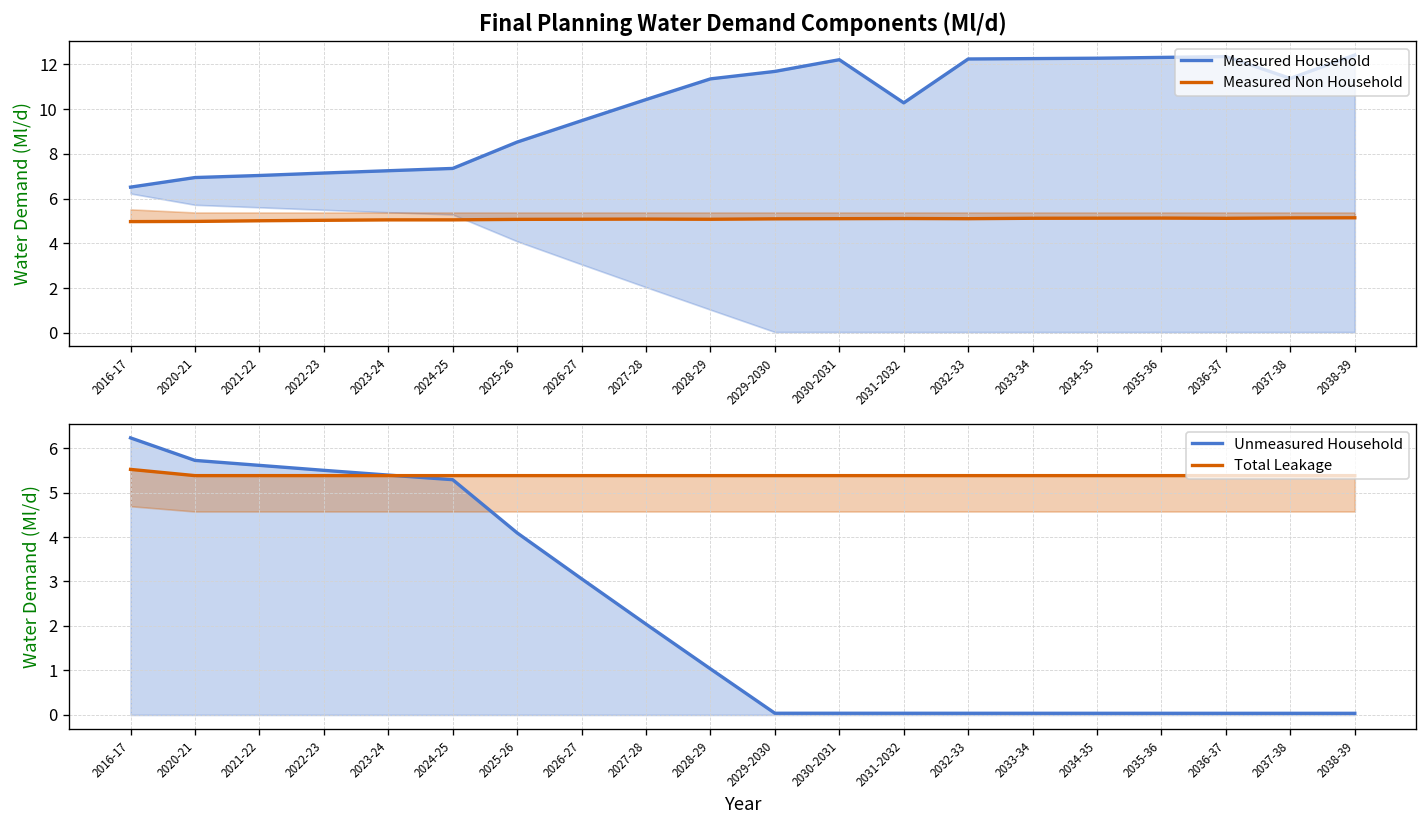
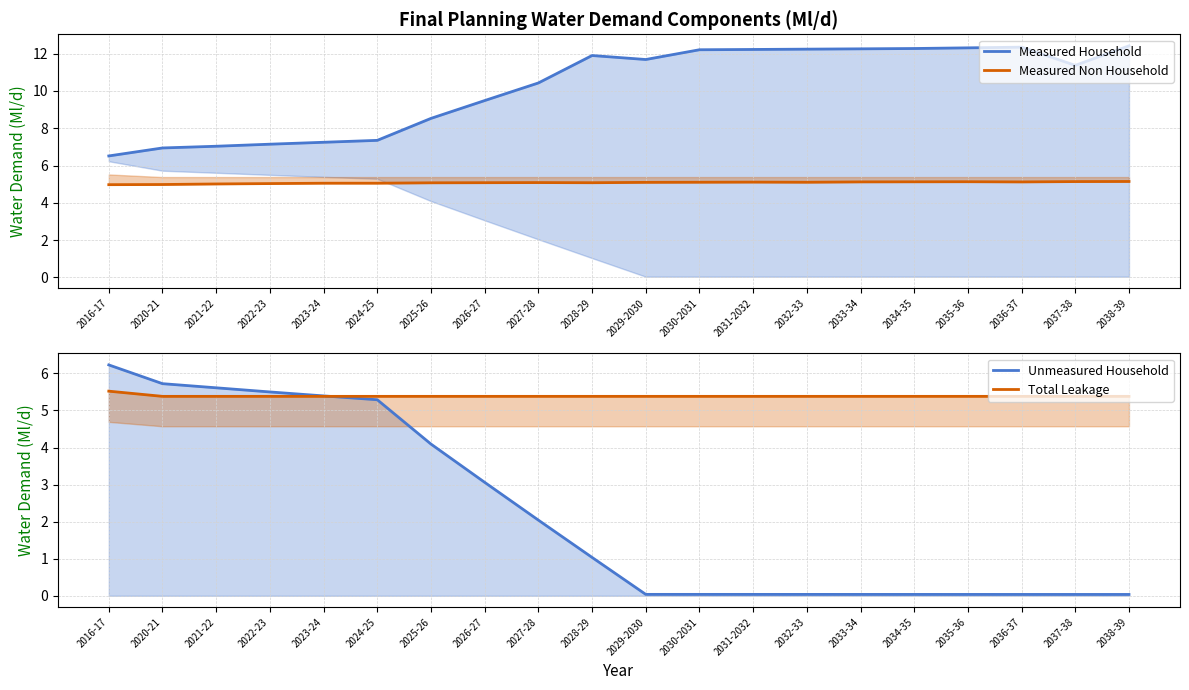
  {
    "Final Planning Water Demand Components (Ml/d)": {
      "Measured Household": {
        "2016-17": 6.5,
        "2020-21": 6.9,
        "2021-22": 7.0,
        "2022-23": 7.1,
        "2023-24": 7.2,
        "2024-25": 7.3,
        "2025-26": 8.5,
        "2026-27": 9.5,
        "2027-28": 10.4,
-       "2028-29": 11.4,
+       "2028-29": 11.9,
        "2029-2030": 11.7,
        "2030-2031": 12.2,
-       "2031-2032": 10.3,
+       "2031-2032": 12.2,
        "2032-33": 12.2,
        "2033-34": 12.3,
        "2034-35": 12.3,
        "2035-36": 12.3
      }
    }
  }
